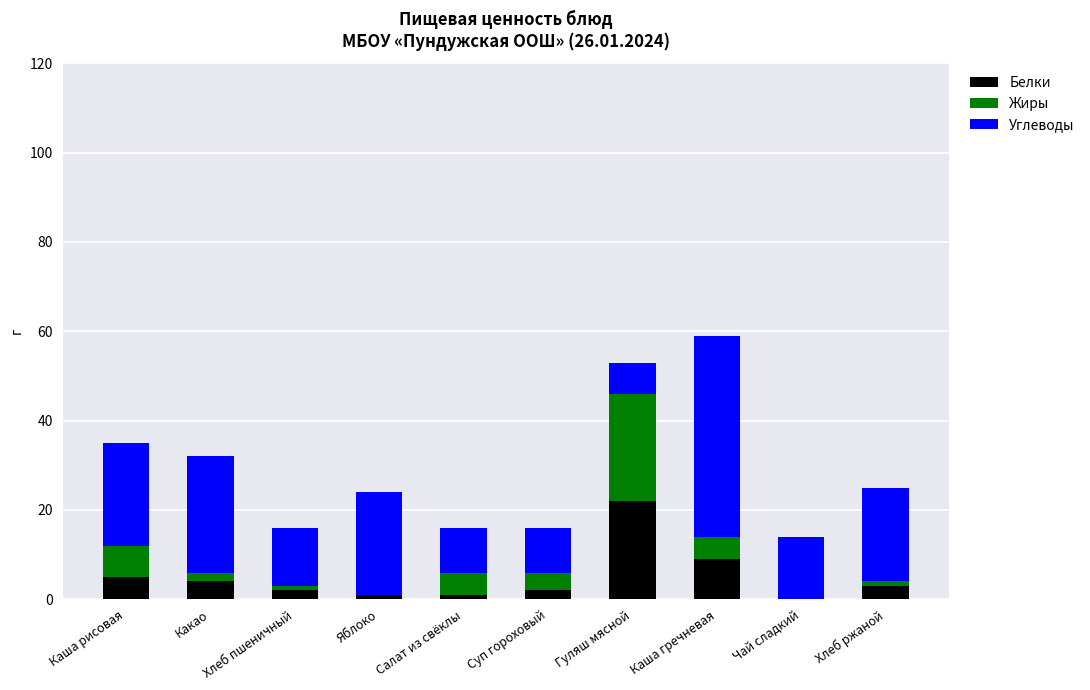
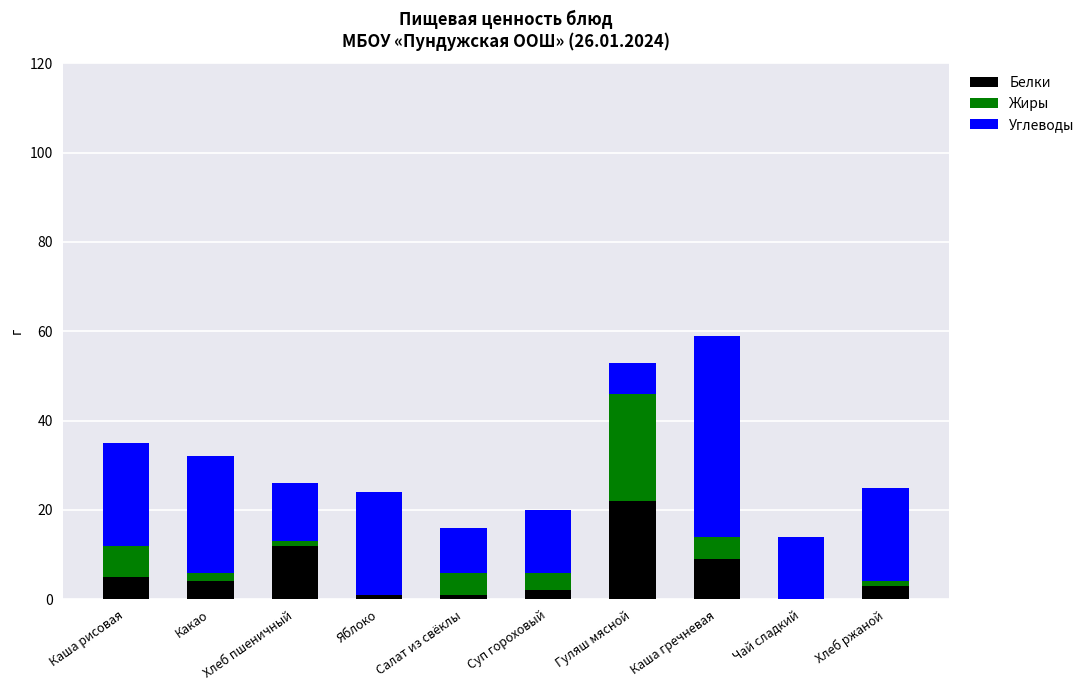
  {
    "Белки": {
      "Каша рисовая": 5,
      "Какао": 4,
-     "Хлеб пшеничный": 2,
+     "Хлеб пшеничный": 12,
      "Яблоко": 1,
      "Салат из свёклы": 1,
      "Суп гороховый": 2,
      "Гуляш мясной": 22,
      "Каша гречневая": 9,
      "Чай сладкий": 0,
      "Хлеб ржаной": 3
    },
    "Жиры": {
      "Каша рисовая": 7,
      "Какао": 2,
      "Хлеб пшеничный": 1,
      "Яблоко": 0,
      "Салат из свёклы": 5,
      "Суп гороховый": 4,
      "Гуляш мясной": 24,
      "Каша гречневая": 5,
      "Чай сладкий": 0,
      "Хлеб ржаной": 1
    },
    "Углеводы": {
      "Каша рисовая": 23,
      "Какао": 26,
      "Хлеб пшеничный": 13,
      "Яблоко": 23,
      "Салат из свёклы": 10,
-     "Суп гороховый": 10,
+     "Суп гороховый": 14,
      "Гуляш мясной": 7,
      "Каша гречневая": 45,
      "Чай сладкий": 14,
      "Хлеб ржаной": 21
    }
  }
